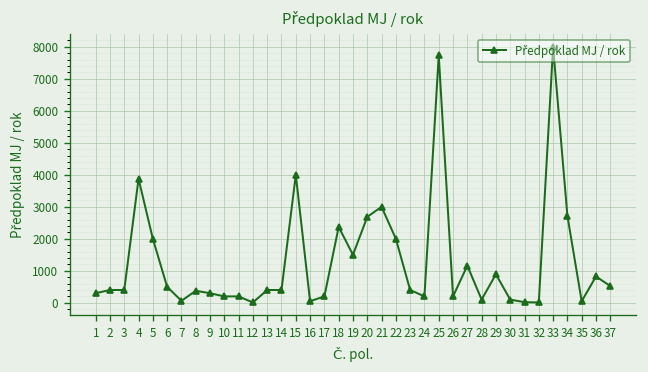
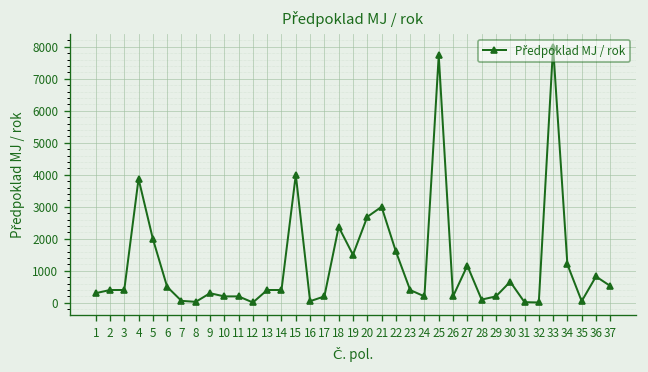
  {
    "1": 300,
    "2": 400,
    "3": 400,
    "4": 3900,
    "5": 2000,
    "6": 500,
    "7": 100,
-   "8": 400,
+   "8": 0,
    "9": 300,
    "10": 200,
    "11": 200,
    "12": 0,
    "13": 400,
    "14": 400,
    "15": 4000,
    "16": 100,
    "17": 200,
    "18": 2400,
    "19": 1500,
    "20": 2700,
    "21": 3000,
-   "22": 2000,
+   "22": 1600,
    "23": 400,
    "24": 200,
    "25": 7700,
    "26": 200,
    "27": 1200,
    "28": 100,
-   "29": 900,
-   "30": 100,
+   "29": 200,
+   "30": 700,
    "31": 0,
    "32": 0,
-   "34": 2700,
+   "34": 1200,
    "35": 100,
    "36": 800,
    "37": 500
  }
